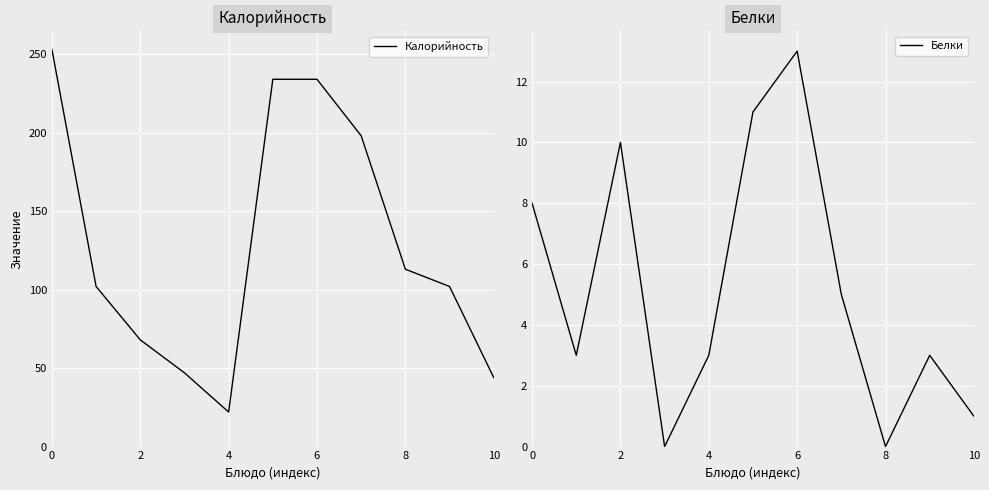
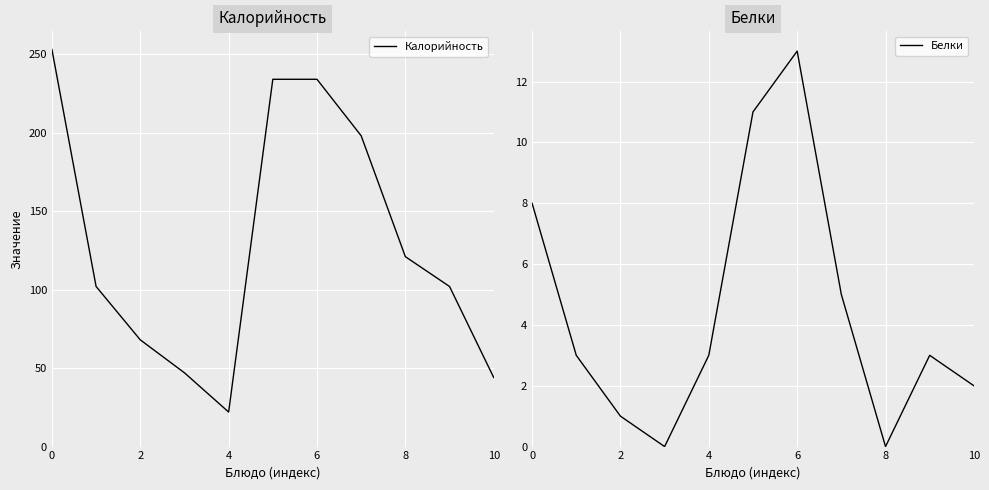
  {
    "Калорийность": {
      "0": 253,
      "2": 68,
      "4": 22,
      "6": 234,
-     "8": 113,
+     "8": 121,
      "10": 44
    },
    "Белки": {
      "0": 8,
-     "2": 10,
+     "2": 1,
      "4": 3,
      "6": 13,
      "8": 0,
-     "10": 1
+     "10": 2
    }
  }
